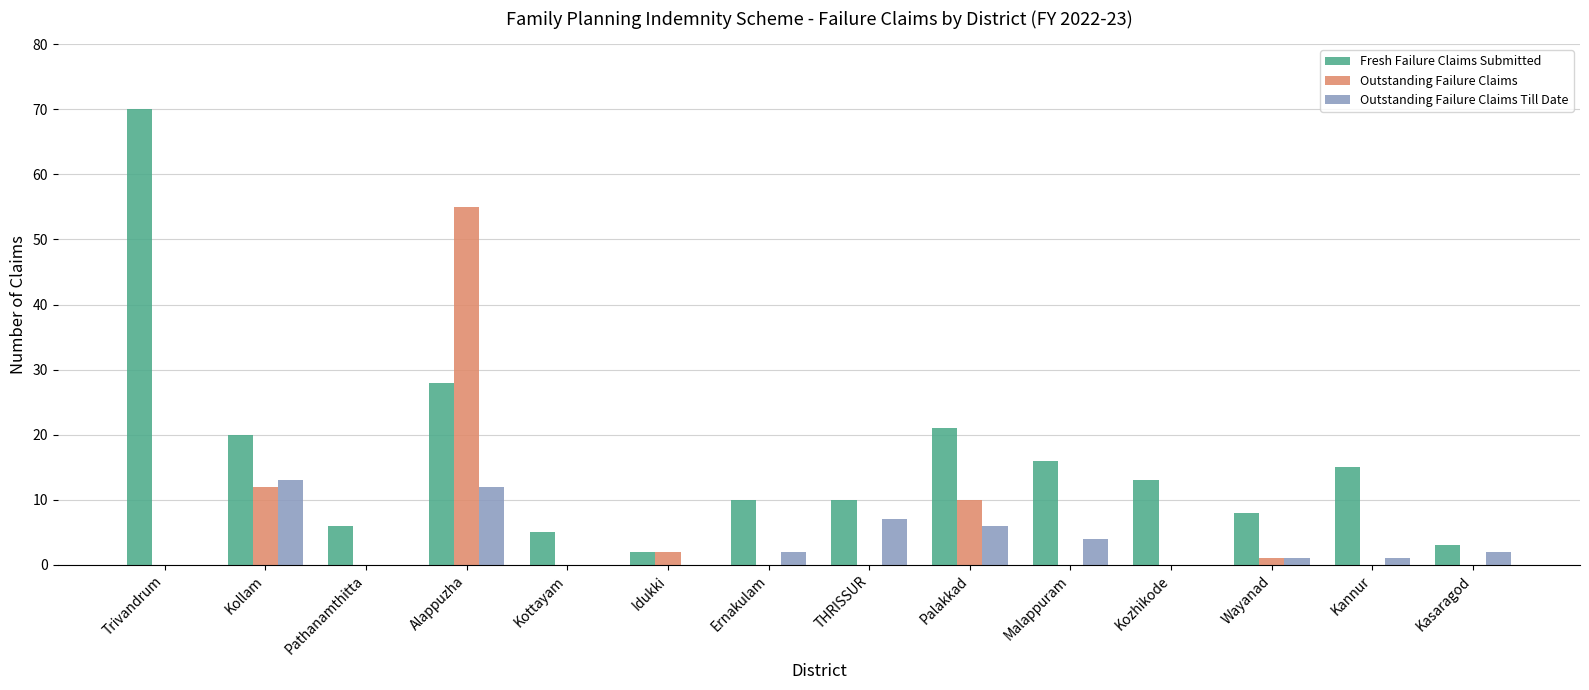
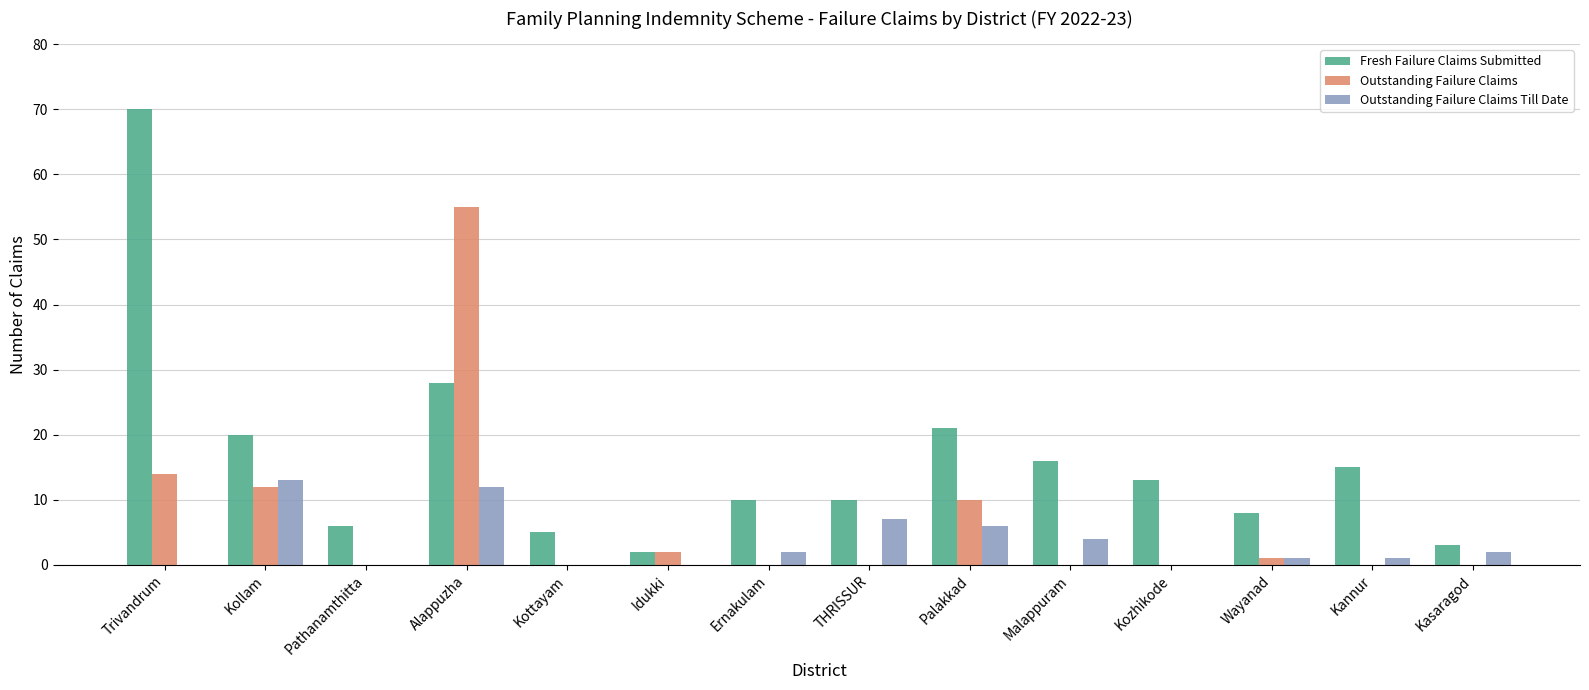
  {
    "Fresh Failure Claims Submitted": {
      "Trivandrum": 70,
      "Kollam": 20,
      "Pathanamthitta": 6,
      "Alappuzha": 28,
      "Kottayam": 5,
      "Idukki": 2,
      "Ernakulam": 10,
      "THRISSUR": 10,
      "Palakkad": 21,
      "Malappuram": 16,
      "Kozhikode": 13,
      "Wayanad": 8,
      "Kannur": 15,
      "Kasaragod": 3
    },
    "Outstanding Failure Claims": {
-     "Trivandrum": 0,
+     "Trivandrum": 14,
      "Kollam": 12,
      "Pathanamthitta": 0,
      "Alappuzha": 55,
      "Kottayam": 0,
      "Idukki": 2,
      "Ernakulam": 0,
      "THRISSUR": 0,
      "Palakkad": 10,
      "Malappuram": 0,
      "Kozhikode": 0,
      "Wayanad": 1,
      "Kannur": 0,
      "Kasaragod": 0
    },
    "Outstanding Failure Claims Till Date": {
      "Trivandrum": 0,
      "Kollam": 13,
      "Pathanamthitta": 0,
      "Alappuzha": 12,
      "Kottayam": 0,
      "Idukki": 0,
      "Ernakulam": 2,
      "THRISSUR": 7,
      "Palakkad": 6,
      "Malappuram": 4,
      "Kozhikode": 0,
      "Wayanad": 1,
      "Kannur": 1,
      "Kasaragod": 2
    }
  }
